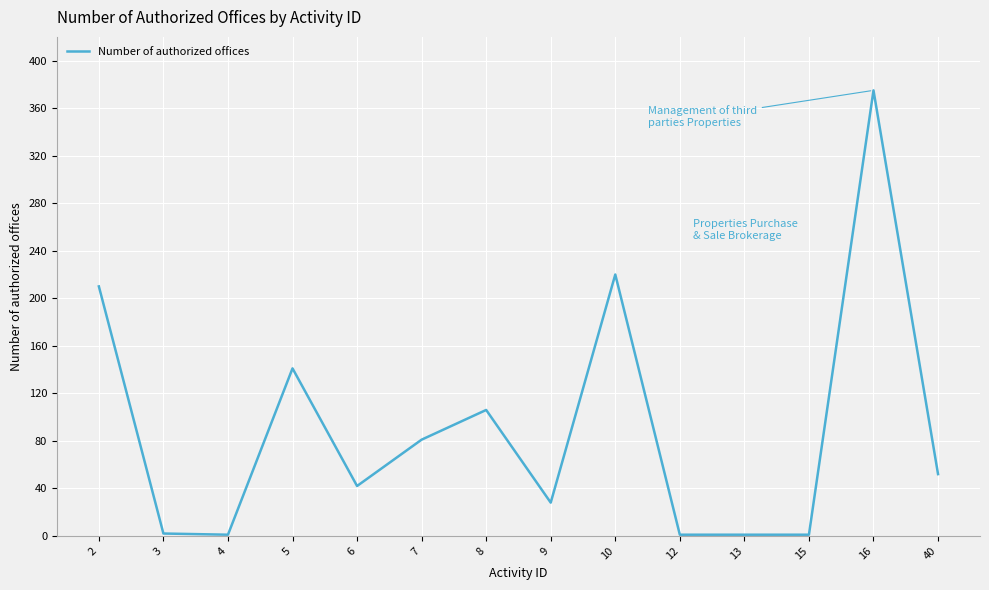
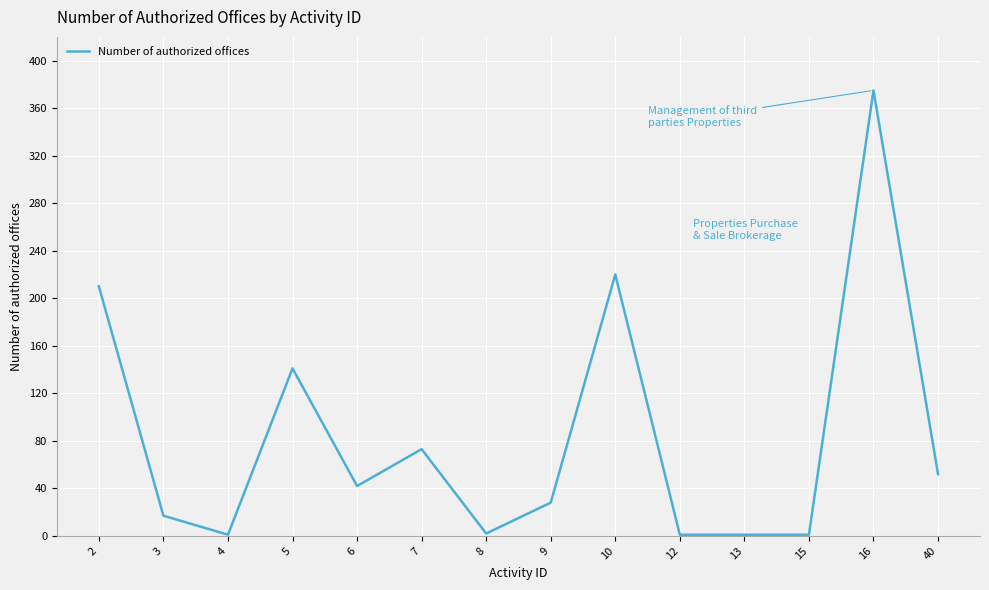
  {
    "2": 210,
-   "3": 2,
+   "3": 17,
    "4": 1,
    "5": 141,
    "6": 42,
-   "7": 81,
-   "8": 106,
+   "7": 73,
+   "8": 2,
    "9": 28,
    "10": 220,
    "12": 1,
    "13": 1,
    "15": 1,
    "16": 375,
    "40": 52
  }
